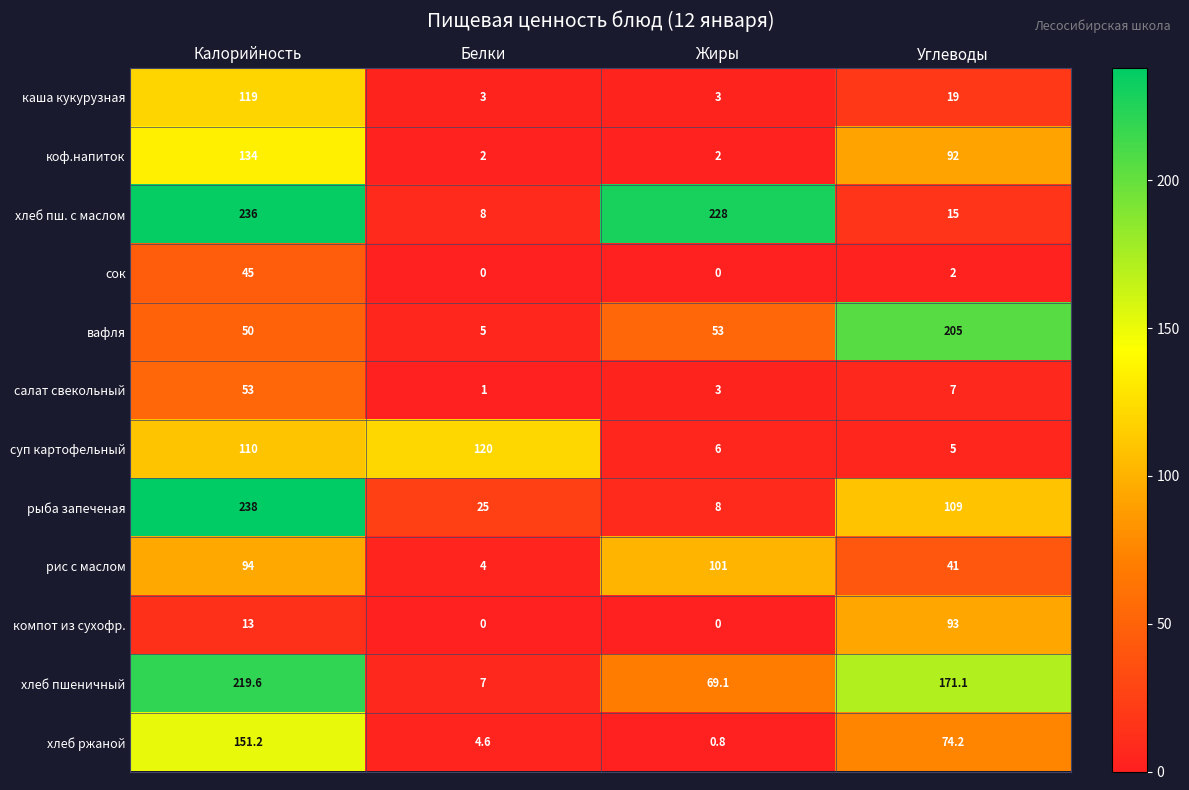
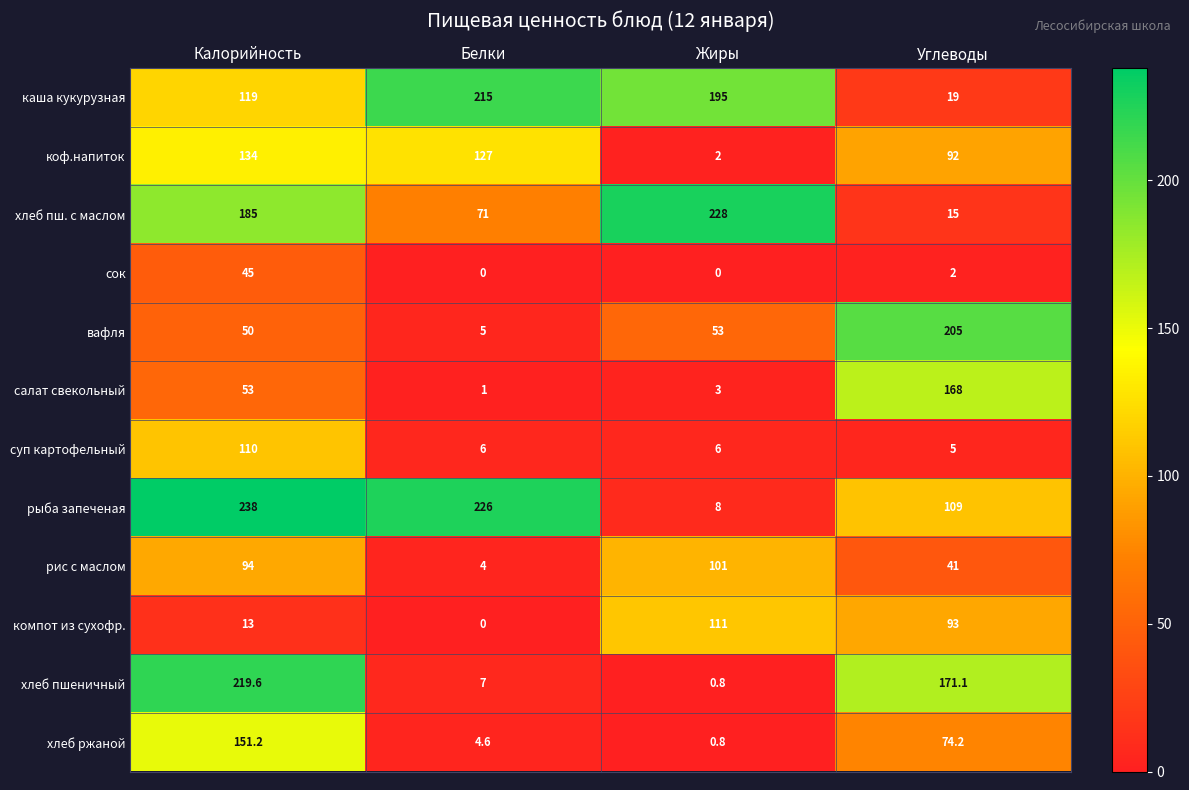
  {
    "каша кукурузная": {
      "Калорийность": 119,
-     "Белки": 3,
-     "Жиры": 3,
+     "Белки": 215,
+     "Жиры": 195,
      "Углеводы": 19
    },
    "коф.напиток": {
      "Калорийность": 134,
-     "Белки": 2,
+     "Белки": 127,
      "Жиры": 2,
      "Углеводы": 92
    },
    "хлеб пш. с маслом": {
-     "Калорийность": 236,
-     "Белки": 8,
+     "Калорийность": 185,
+     "Белки": 71,
      "Жиры": 228,
      "Углеводы": 15
    },
    "сок": {
      "Калорийность": 45,
      "Белки": 0,
      "Жиры": 0,
      "Углеводы": 2
    },
    "вафля": {
      "Калорийность": 50,
      "Белки": 5,
      "Жиры": 53,
      "Углеводы": 205
    },
    "салат свекольный": {
      "Калорийность": 53,
      "Белки": 1,
      "Жиры": 3,
-     "Углеводы": 7
+     "Углеводы": 168
    },
    "суп картофельный": {
      "Калорийность": 110,
-     "Белки": 120,
+     "Белки": 6,
      "Жиры": 6,
      "Углеводы": 5
    },
    "рыба запеченая": {
      "Калорийность": 238,
-     "Белки": 25,
+     "Белки": 226,
      "Жиры": 8,
      "Углеводы": 109
    },
    "рис с маслом": {
      "Калорийность": 94,
      "Белки": 4,
      "Жиры": 101,
      "Углеводы": 41
    },
    "компот из сухофр.": {
      "Калорийность": 13,
      "Белки": 0,
-     "Жиры": 0,
+     "Жиры": 111,
      "Углеводы": 93
    },
    "хлеб пшеничный": {
      "Калорийность": 219.6,
      "Белки": 7,
-     "Жиры": 69.1,
+     "Жиры": 0.8,
      "Углеводы": 171.1
    },
    "хлеб ржаной": {
      "Калорийность": 151.2,
      "Белки": 4.6,
      "Жиры": 0.8,
      "Углеводы": 74.2
    }
  }
